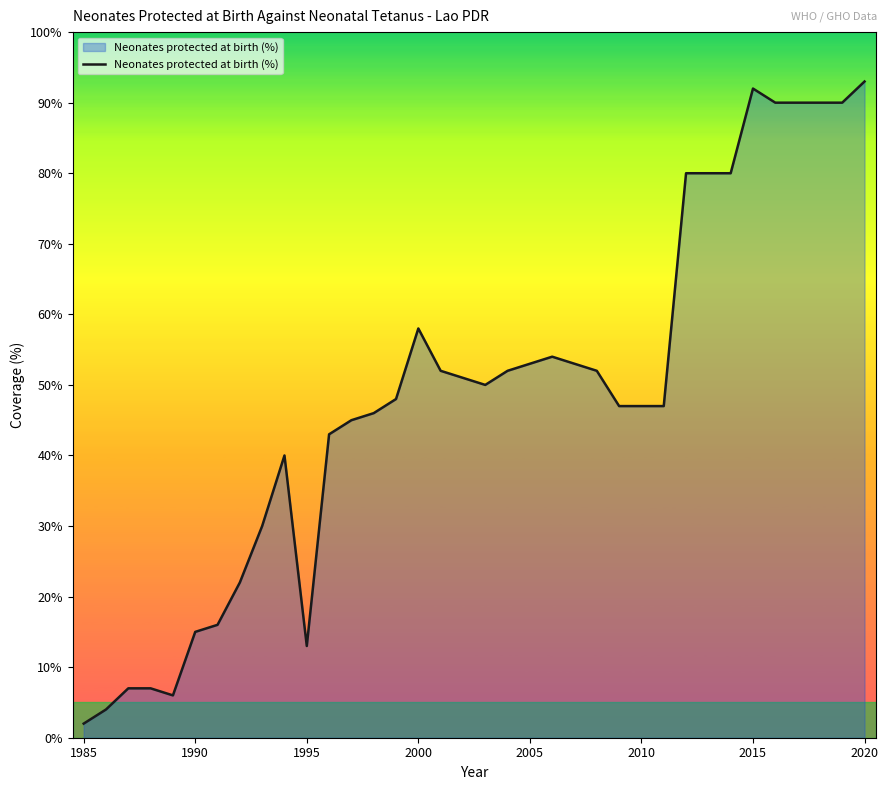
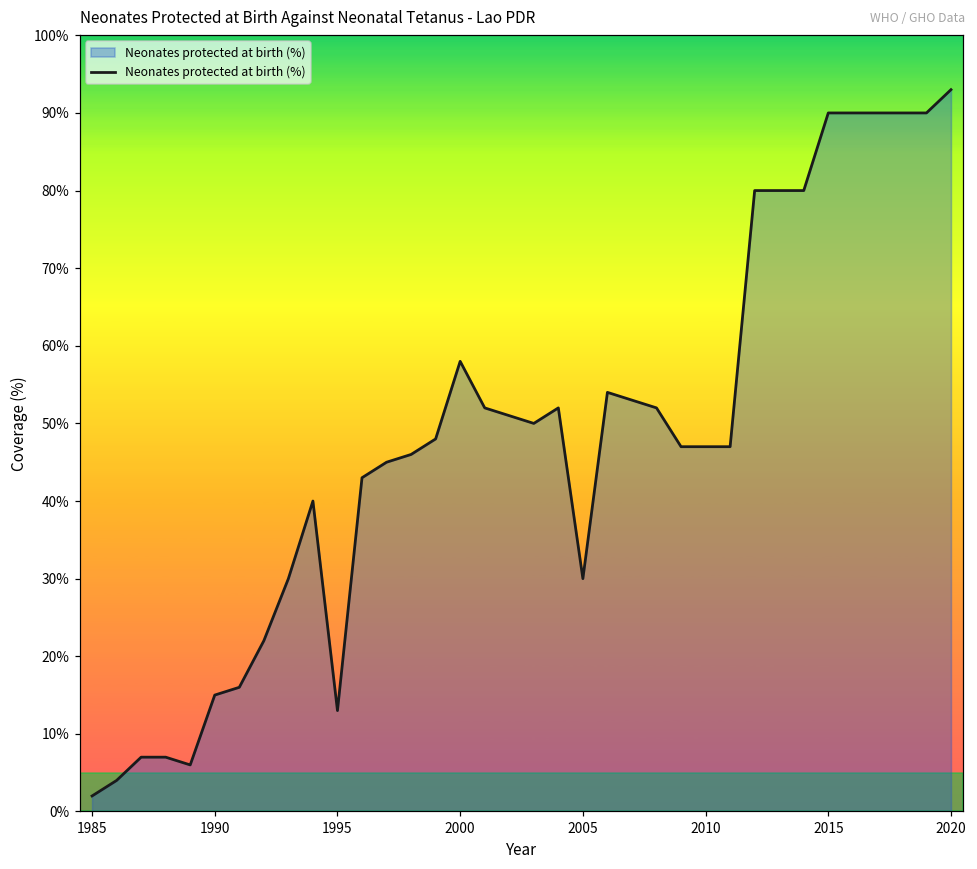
  {
    "1990": "15%",
    "1995": "13%",
    "2000": "58%",
-   "2005": "53%",
+   "2005": "30%",
    "2010": "47%",
-   "2015": "92%",
+   "2015": "90%",
    "2020": "93%"
  }
